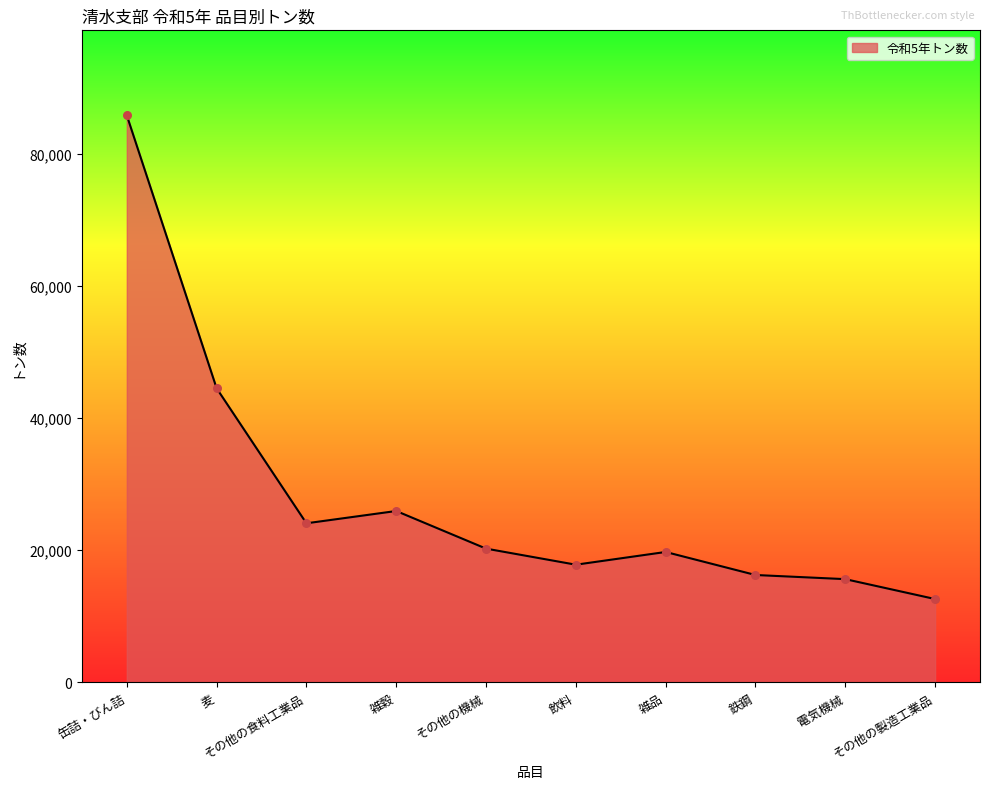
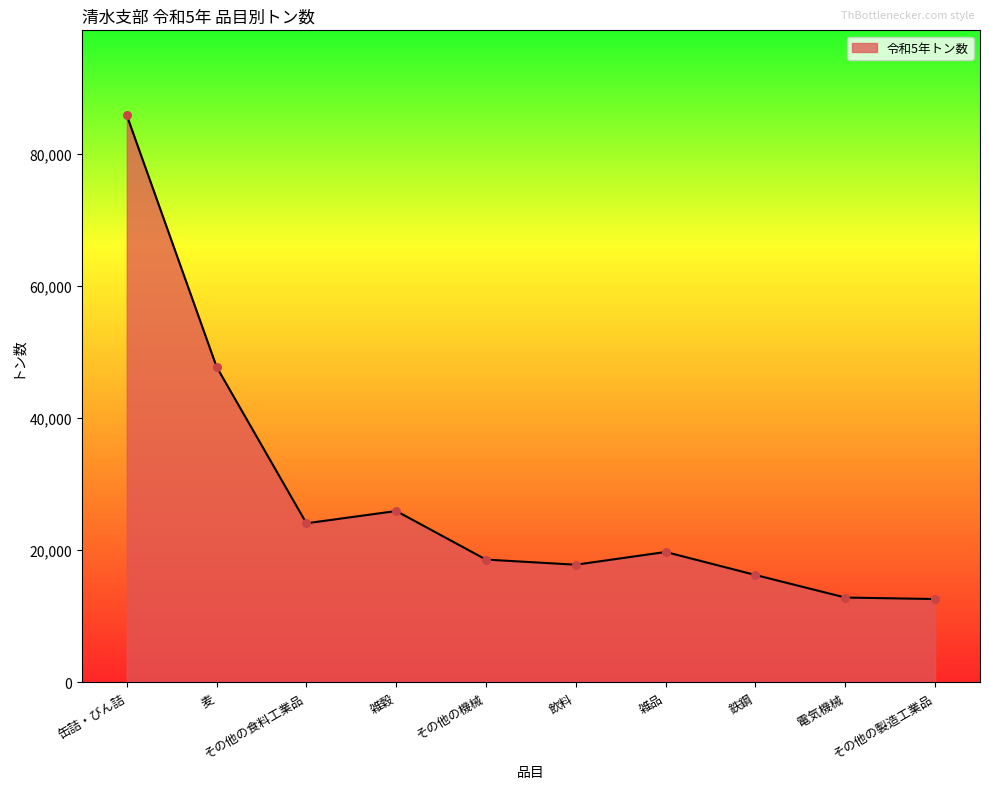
  {
    "缶詰・びん詰": "86,000",
-   "麦": "44,000",
+   "麦": "48,000",
    "その他の食料工業品": "24,000",
    "雑穀": "26,000",
-   "その他の機械": "20,000",
+   "その他の機械": "19,000",
    "飲料": "18,000",
    "雑品": "20,000",
    "鉄鋼": "16,000",
-   "電気機械": "16,000",
+   "電気機械": "13,000",
    "その他の製造工業品": "13,000"
  }
